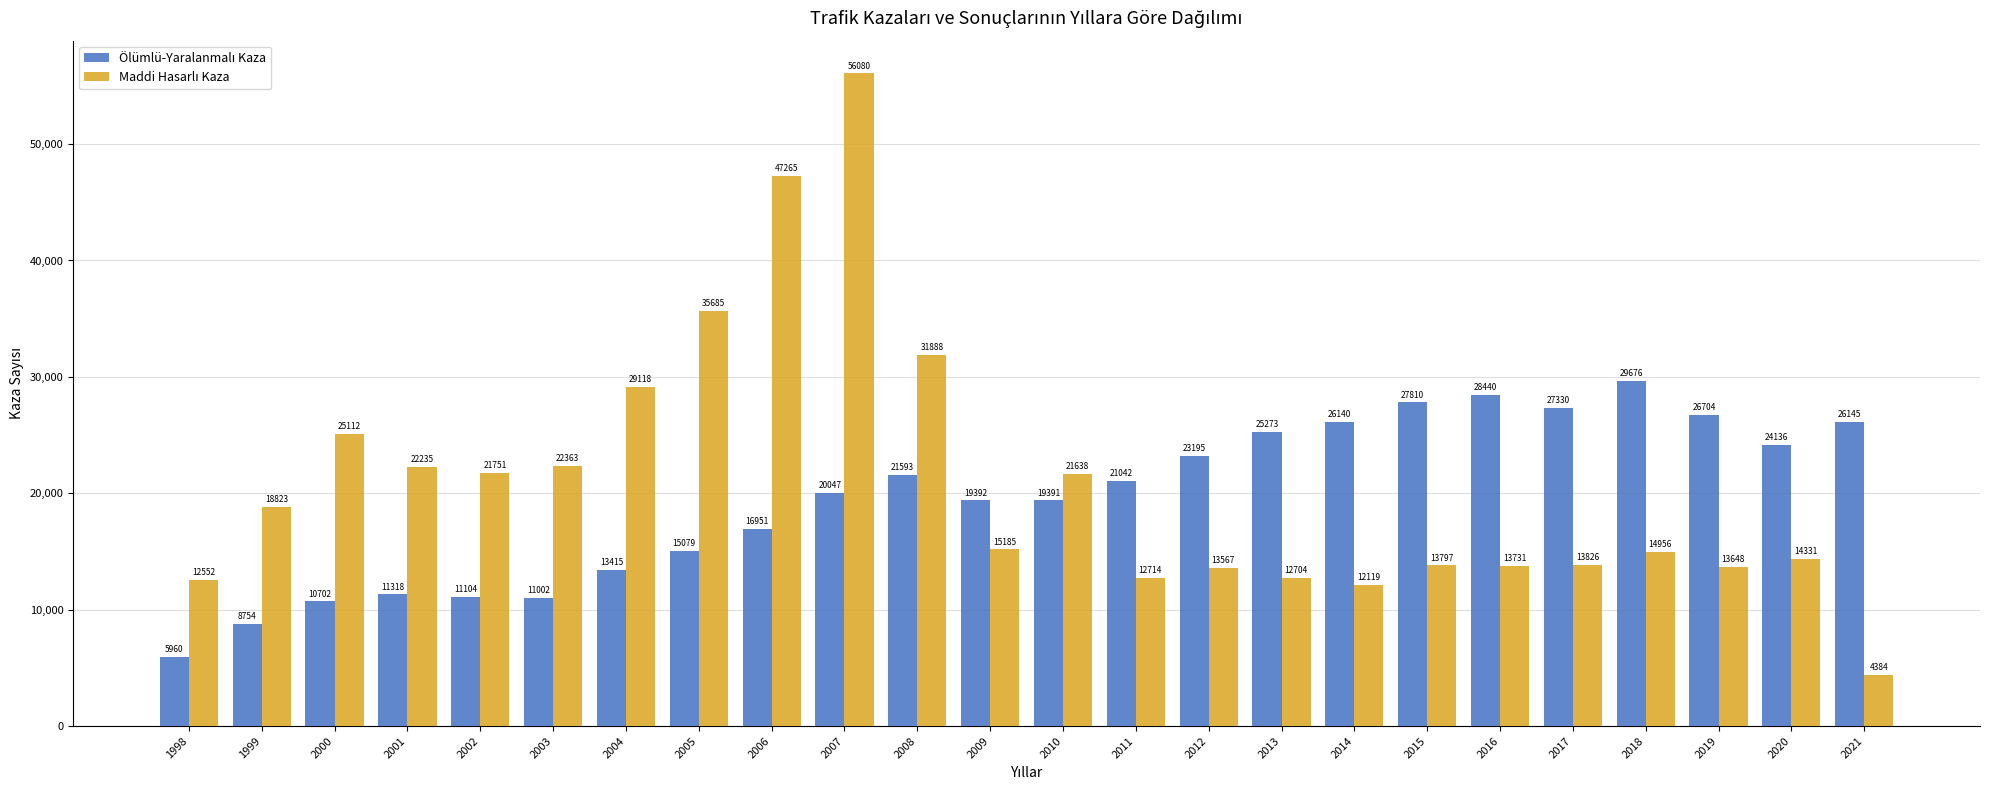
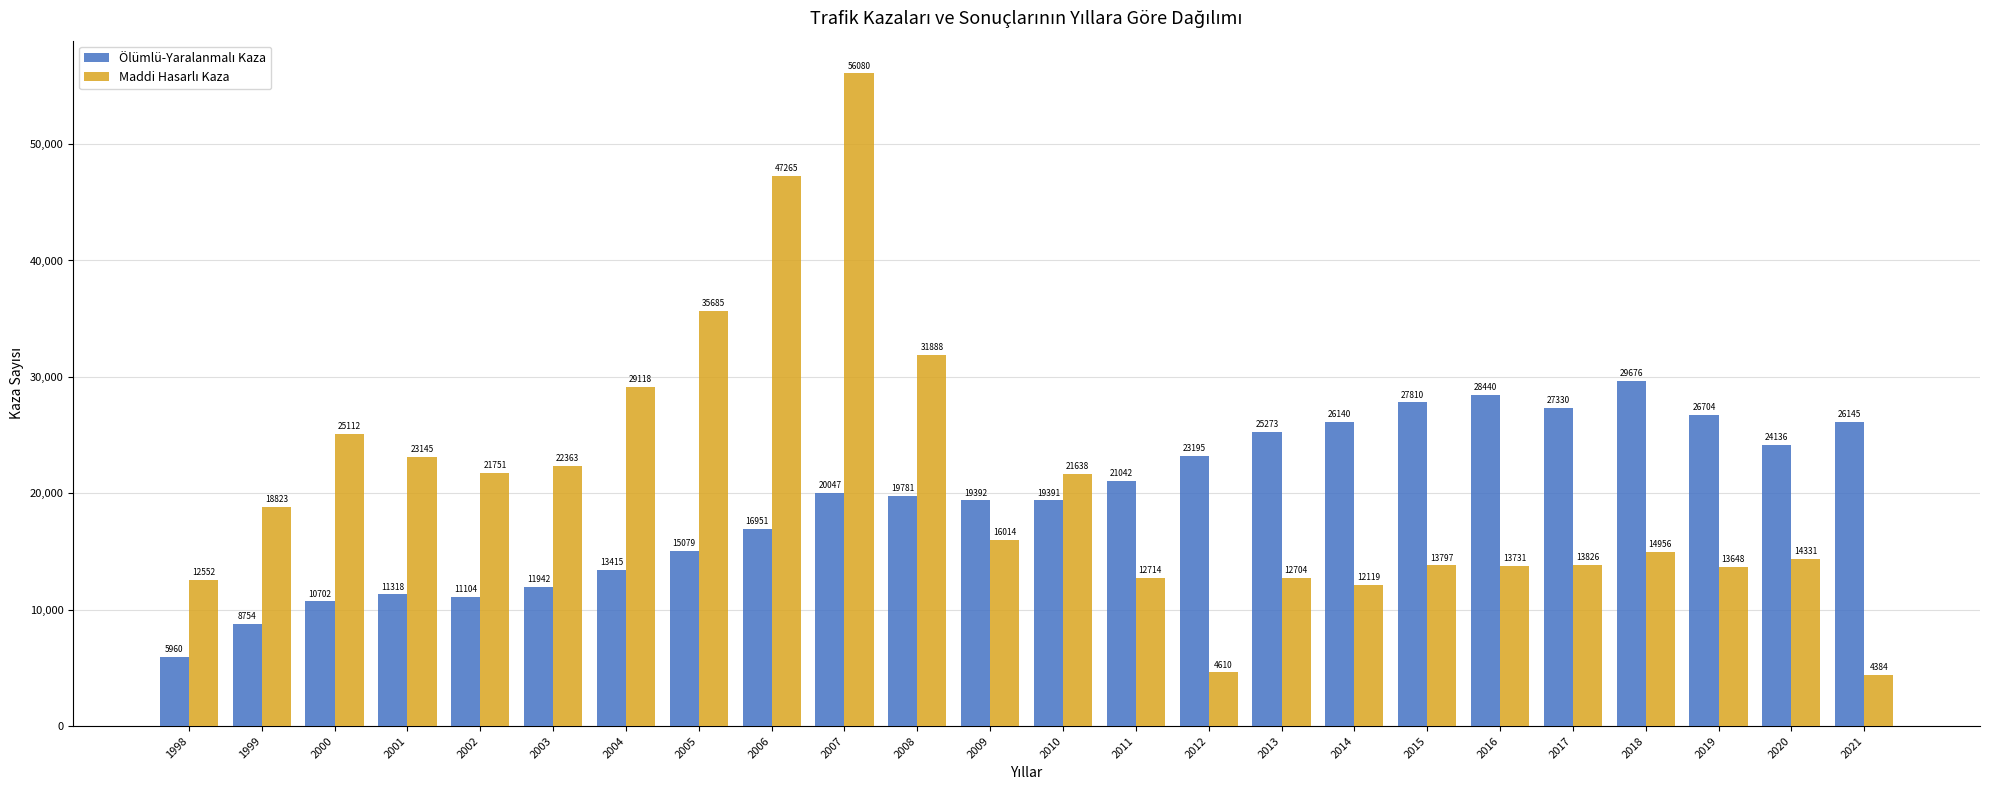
  {
    "Ölümlü-Yaralanmalı Kaza": {
      "1998": 5960,
      "1999": 8754,
      "2000": 10702,
      "2001": 11318,
      "2002": 11104,
-     "2003": 11002,
+     "2003": 11942,
      "2004": 13415,
      "2005": 15079,
      "2006": 16951,
      "2007": 20047,
-     "2008": 21593,
+     "2008": 19781,
      "2009": 19392,
      "2010": 19391,
      "2011": 21042,
      "2012": 23195,
      "2013": 25273,
      "2014": 26140,
      "2015": 27810,
      "2016": 28440,
      "2017": 27330,
      "2018": 29676,
      "2019": 26704,
      "2020": 24136,
      "2021": 26145
    },
    "Maddi Hasarlı Kaza": {
      "1998": 12552,
      "1999": 18823,
      "2000": 25112,
-     "2001": 22235,
+     "2001": 23145,
      "2002": 21751,
      "2003": 22363,
      "2004": 29118,
      "2005": 35685,
      "2006": 47265,
      "2007": 56080,
      "2008": 31888,
-     "2009": 15185,
+     "2009": 16014,
      "2010": 21638,
      "2011": 12714,
-     "2012": 13567,
+     "2012": 4610,
      "2013": 12704,
      "2014": 12119,
      "2015": 13797,
      "2016": 13731,
      "2017": 13826,
      "2018": 14956,
      "2019": 13648,
      "2020": 14331,
      "2021": 4384
    }
  }
